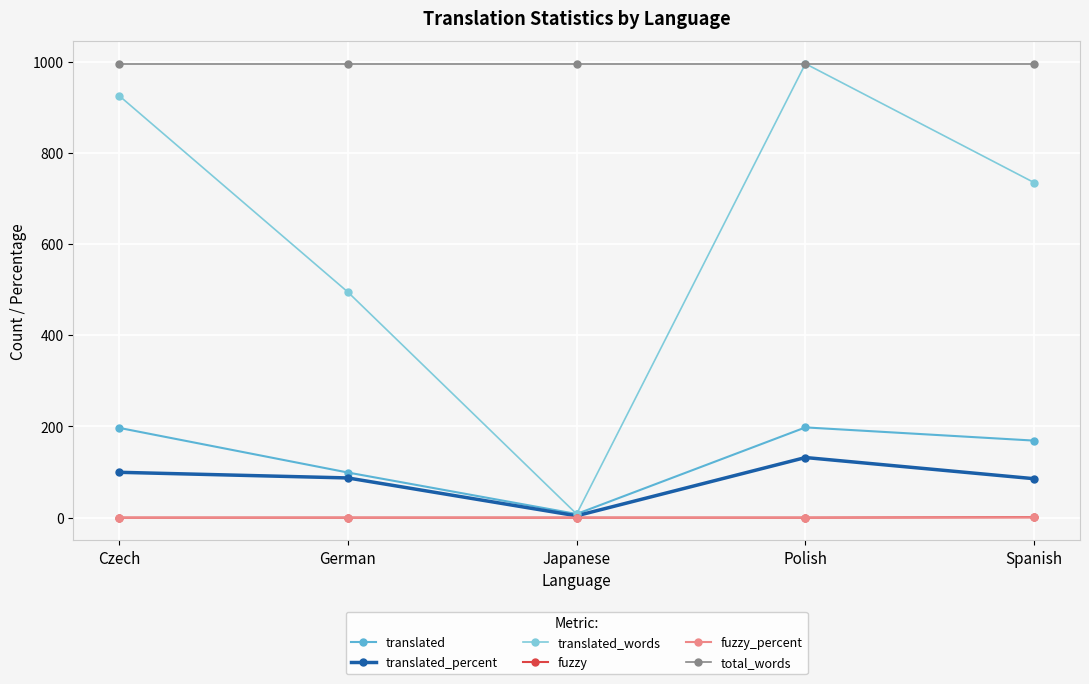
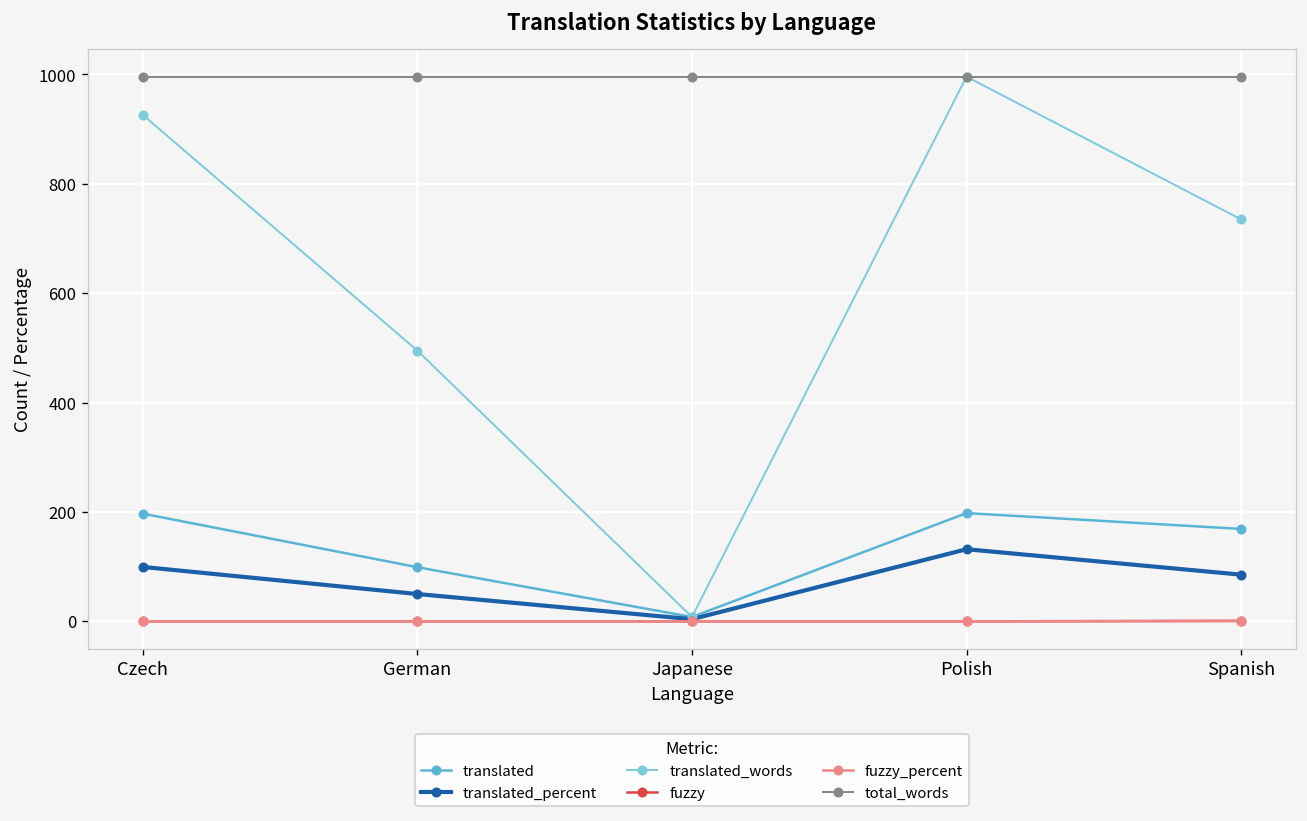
  {
    "translated_percent": {
      "Czech": 100,
-     "German": 90,
+     "German": 50,
      "Polish": 130,
      "Spanish": 90
    },
    "fuzzy_percent": {
      "Czech": 0,
      "German": 0,
      "Polish": 0,
      "Spanish": 0
    },
    "total_words": {
      "Czech": 1000,
      "German": 1000,
      "Japanese": 1000,
      "Spanish": 1000
    }
  }
